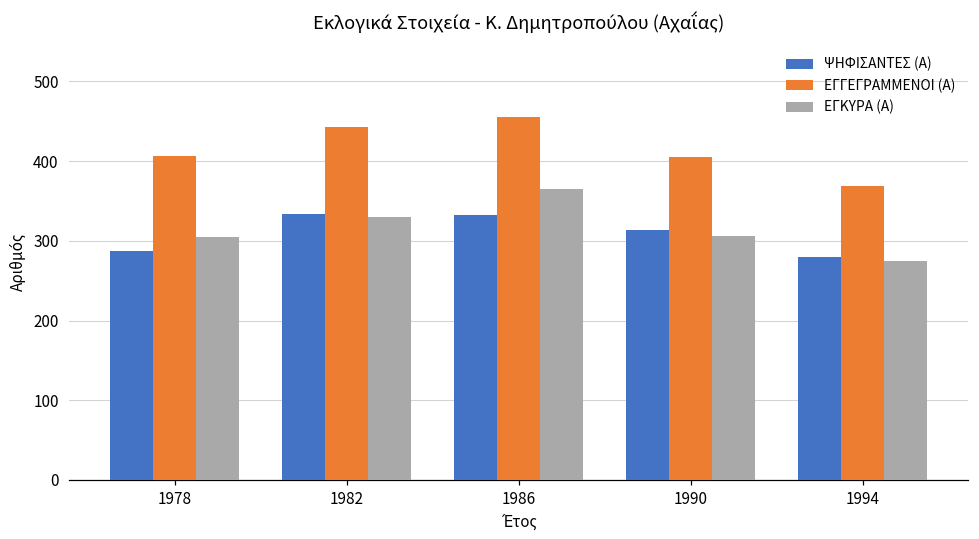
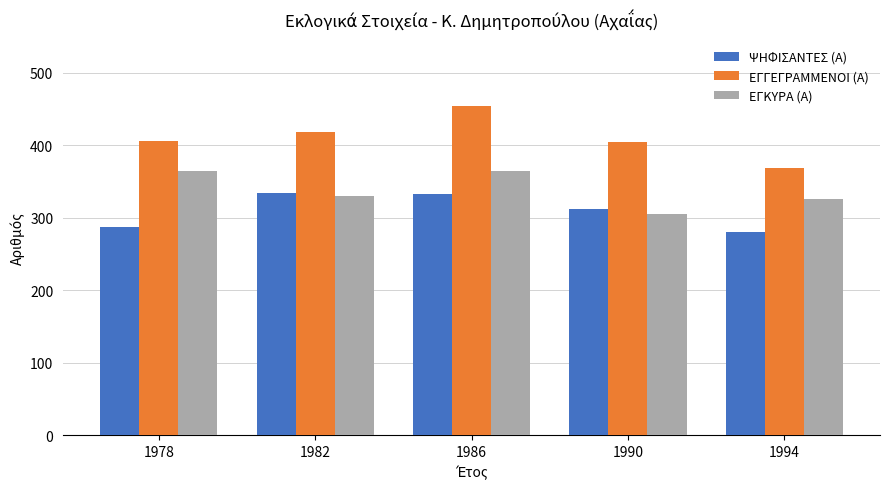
  {
    "ΨΗΦΙΣΑΝΤΕΣ (Α)": {
      "1978": 290,
      "1982": 330,
      "1986": 330,
      "1990": 310,
      "1994": 280
    },
    "ΕΓΓΕΓΡΑΜΜΕΝΟΙ (Α)": {
      "1978": 410,
-     "1982": 440,
+     "1982": 420,
      "1986": 460,
      "1990": 410,
      "1994": 370
    },
    "ΕΓΚΥΡΑ (Α)": {
-     "1978": 310,
+     "1978": 370,
      "1982": 330,
      "1986": 370,
      "1990": 310,
-     "1994": 280
+     "1994": 330
    }
  }
